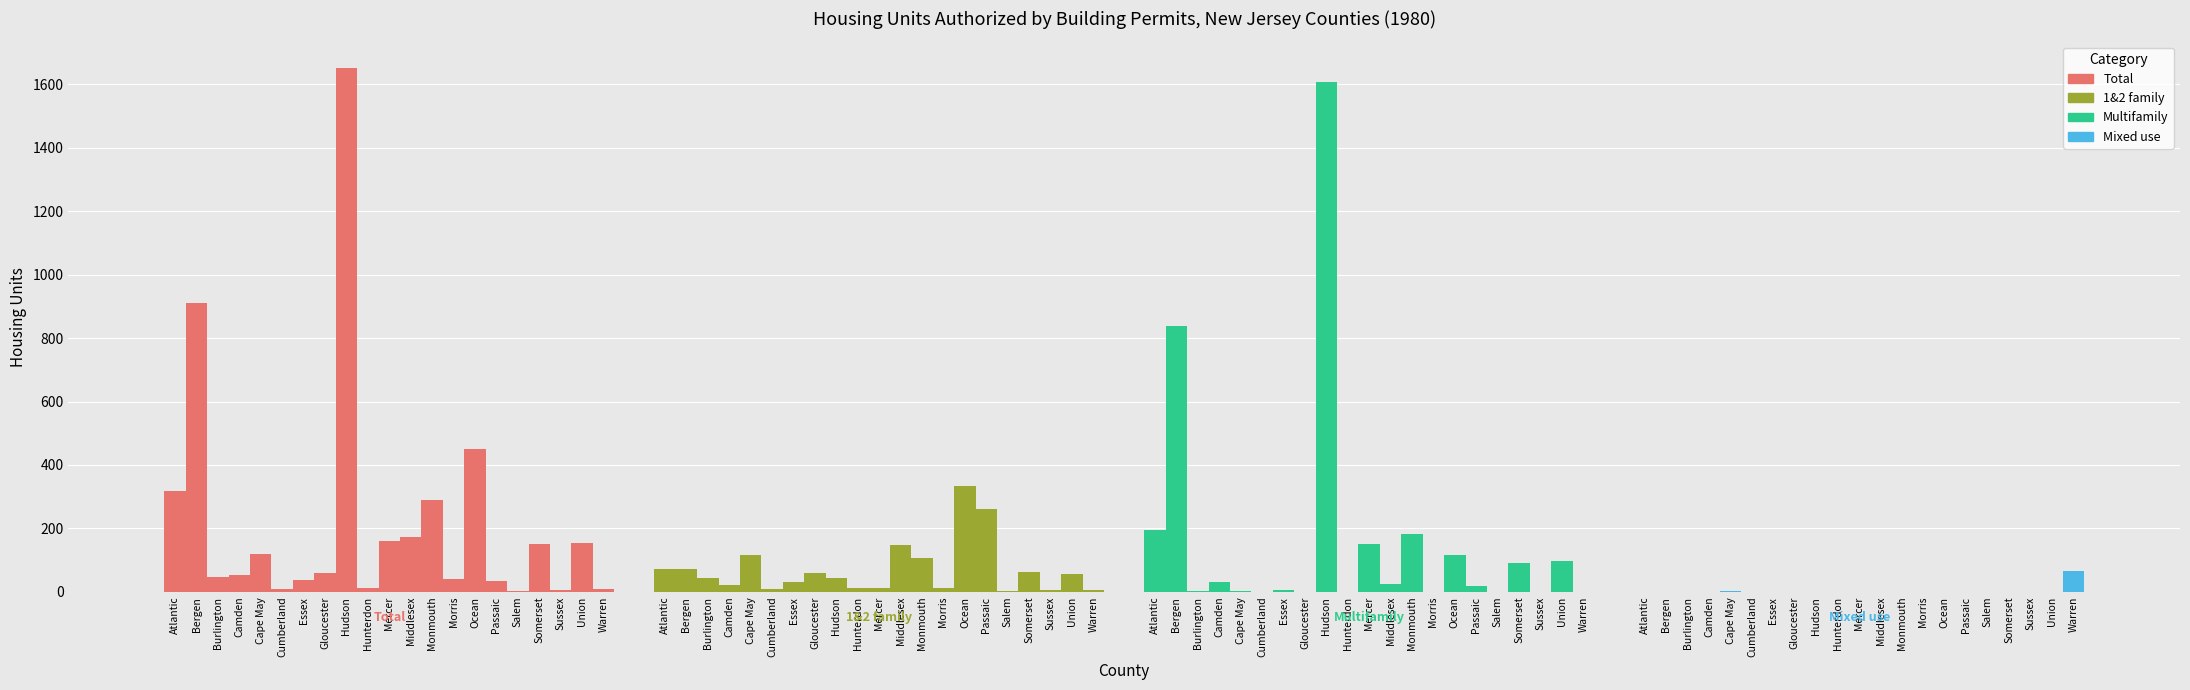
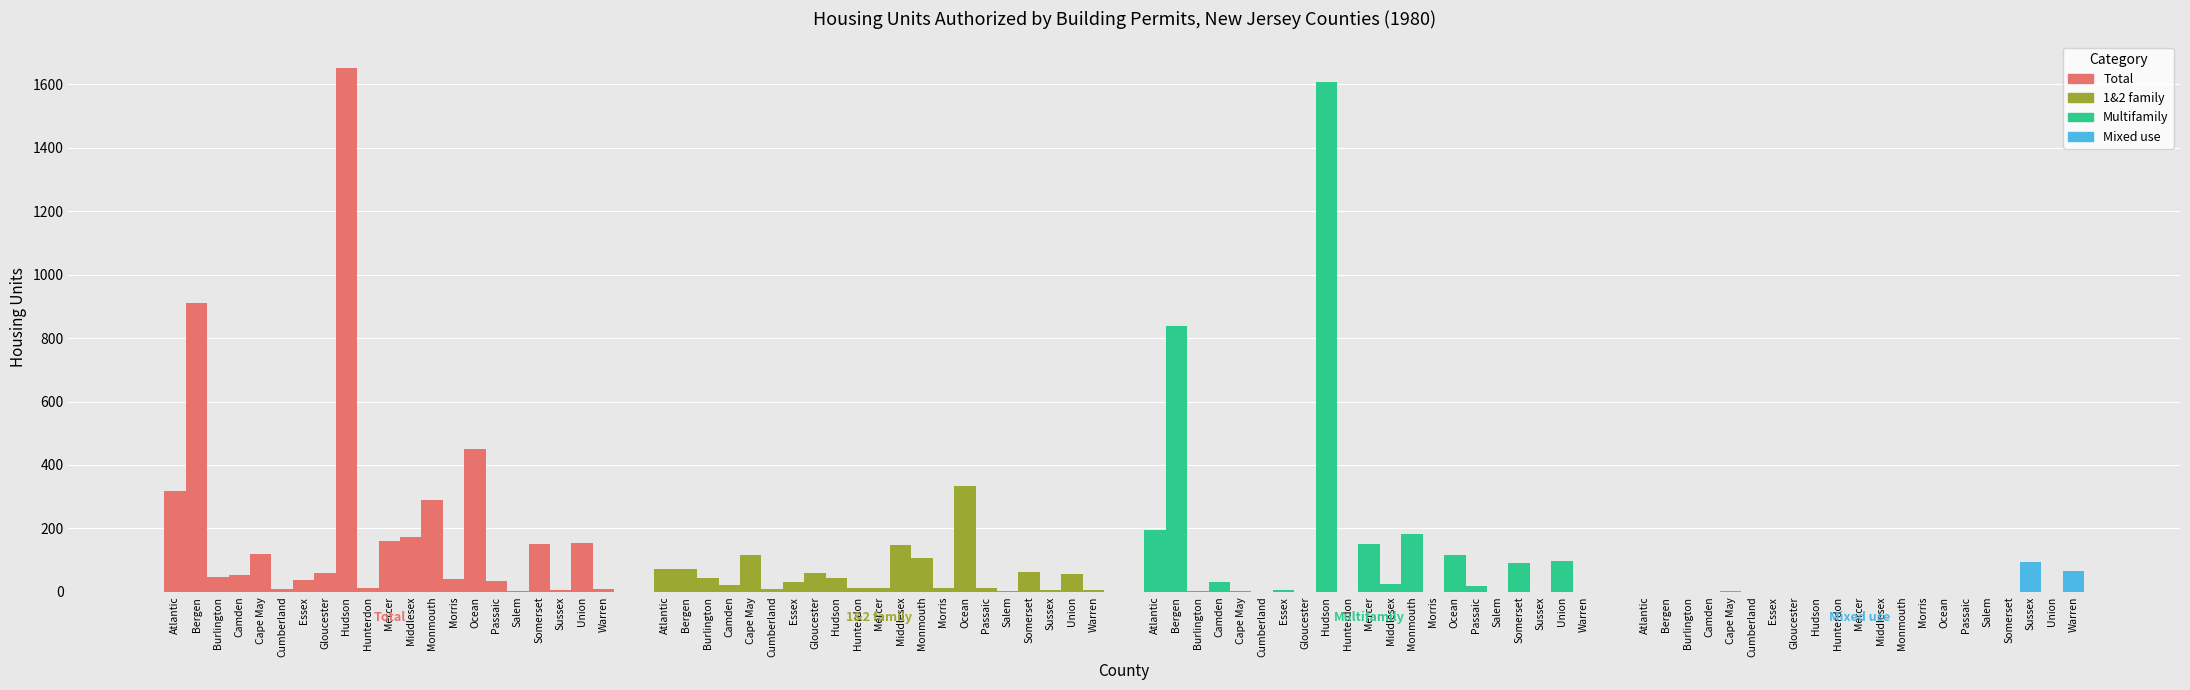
  {
    "Total": {
      "Atlantic": 320,
      "Bergen": 910,
      "Burlington": 50,
      "Camden": 50,
      "Cape May": 120,
      "Cumberland": 10,
      "Essex": 40,
      "Gloucester": 60,
      "Hudson": 1650,
      "Hunterdon": 10,
      "Mercer": 160,
      "Middlesex": 170,
      "Monmouth": 290,
      "Morris": 40,
      "Ocean": 450,
      "Passaic": 40,
      "Somerset": 150,
      "Union": 160,
      "Warren": 10
    },
    "1&2 family": {
      "Atlantic": 70,
      "Bergen": 70,
      "Burlington": 40,
      "Camden": 20,
      "Cape May": 120,
      "Cumberland": 10,
      "Essex": 30,
      "Gloucester": 60,
      "Hudson": 40,
      "Middlesex": 150,
      "Monmouth": 110,
      "Morris": 10,
      "Ocean": 330,
-     "Passaic": 260,
+     "Passaic": 10,
      "Somerset": 60,
      "Union": 60
    },
    "Multifamily": {
      "Atlantic": 200,
      "Bergen": 840,
      "Camden": 30,
      "Cumberland": 0,
      "Gloucester": 0,
      "Hudson": 1610,
      "Hunterdon": 0,
      "Mercer": 150,
      "Middlesex": 20,
      "Monmouth": 180,
      "Morris": 0,
      "Ocean": 120,
      "Passaic": 20,
      "Salem": 0,
      "Somerset": 90,
      "Sussex": 0,
      "Union": 100,
      "Warren": 0
    },
    "Mixed use": {
      "Atlantic": 0,
      "Bergen": 0,
      "Burlington": 0,
      "Camden": 0,
      "Cumberland": 0,
      "Essex": 0,
      "Gloucester": 0,
      "Hudson": 0,
      "Mercer": 0,
      "Middlesex": 0,
      "Salem": 0,
      "Somerset": 0,
-     "Sussex": 0,
+     "Sussex": 90,
      "Union": 0,
      "Warren": 70
    }
  }
